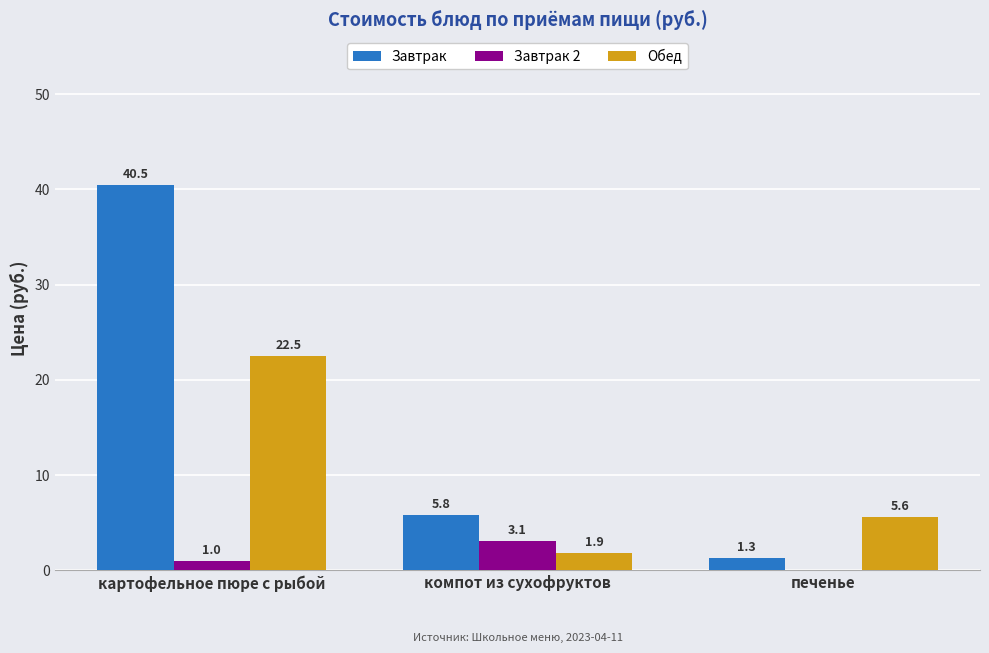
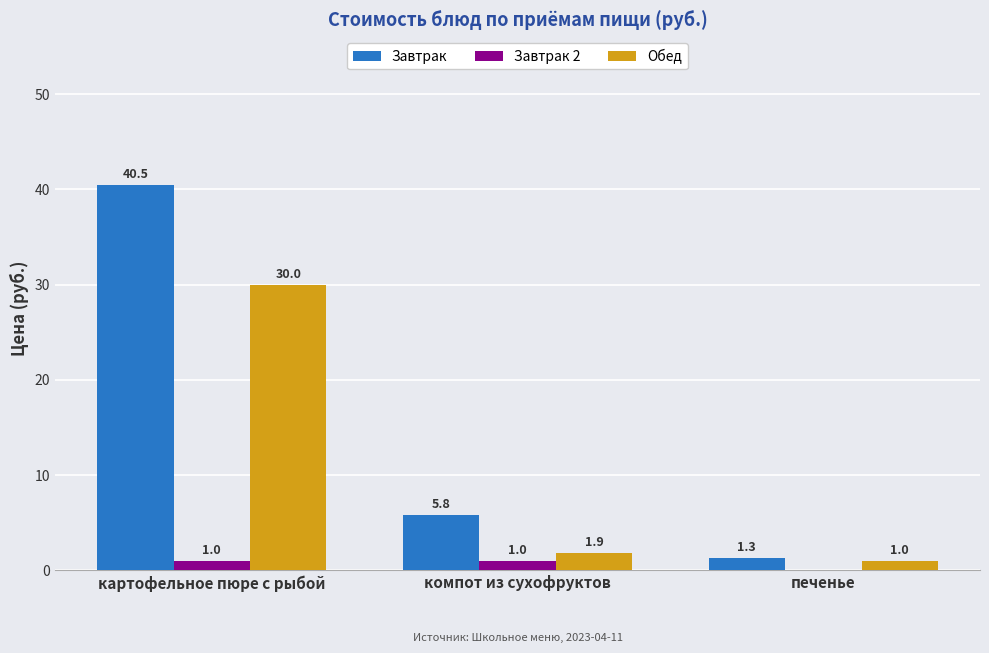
  {
    "Завтрак": {
      "картофельное пюре с рыбой": 40.5,
      "компот из сухофруктов": 5.8,
      "печенье": 1.3
    },
    "Завтрак 2": {
      "картофельное пюре с рыбой": 1.0,
-     "компот из сухофруктов": 3.1
+     "компот из сухофруктов": 1.0
    },
    "Обед": {
-     "картофельное пюре с рыбой": 22.5,
+     "картофельное пюре с рыбой": 30.0,
      "компот из сухофруктов": 1.9,
-     "печенье": 5.6
+     "печенье": 1.0
    }
  }
